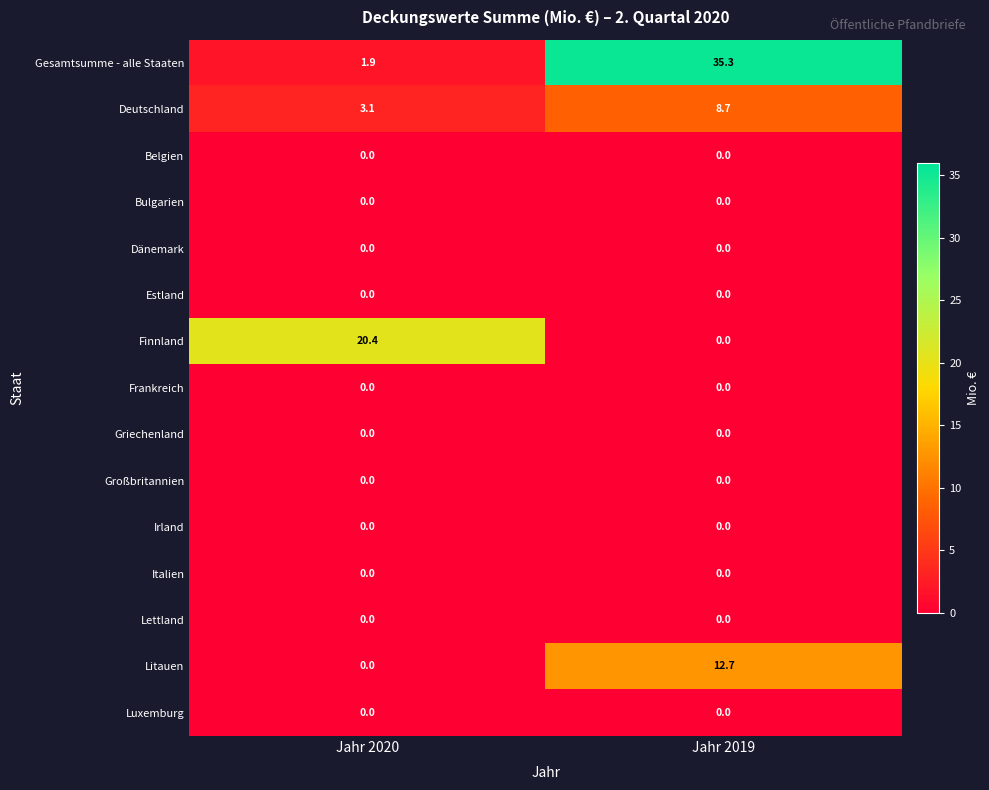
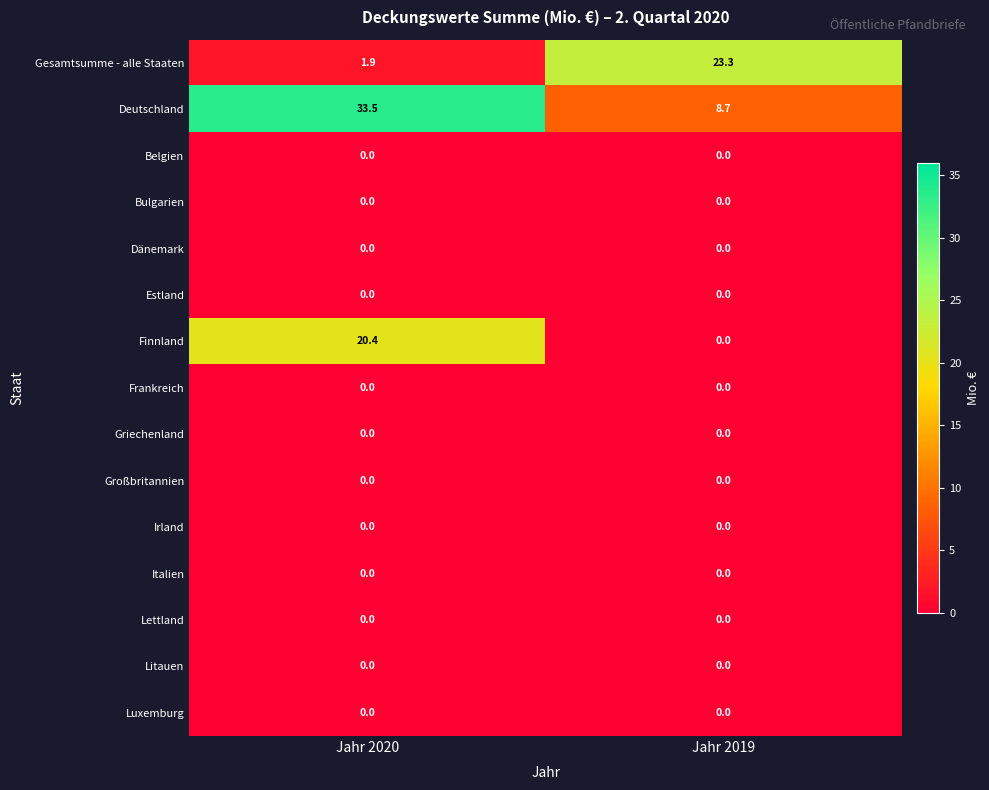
  {
    "Gesamtsumme - alle Staaten": {
      "Jahr 2020": 1.9,
-     "Jahr 2019": 35.3
+     "Jahr 2019": 23.3
    },
    "Deutschland": {
-     "Jahr 2020": 3.1,
+     "Jahr 2020": 33.5,
      "Jahr 2019": 8.7
    },
    "Belgien": {
      "Jahr 2020": 0.0,
      "Jahr 2019": 0.0
    },
    "Bulgarien": {
      "Jahr 2020": 0.0,
      "Jahr 2019": 0.0
    },
    "Dänemark": {
      "Jahr 2020": 0.0,
      "Jahr 2019": 0.0
    },
    "Estland": {
      "Jahr 2020": 0.0,
      "Jahr 2019": 0.0
    },
    "Finnland": {
      "Jahr 2020": 20.4,
      "Jahr 2019": 0.0
    },
    "Frankreich": {
      "Jahr 2020": 0.0,
      "Jahr 2019": 0.0
    },
    "Griechenland": {
      "Jahr 2020": 0.0,
      "Jahr 2019": 0.0
    },
    "Großbritannien": {
      "Jahr 2020": 0.0,
      "Jahr 2019": 0.0
    },
    "Irland": {
      "Jahr 2020": 0.0,
      "Jahr 2019": 0.0
    },
    "Italien": {
      "Jahr 2020": 0.0,
      "Jahr 2019": 0.0
    },
    "Lettland": {
      "Jahr 2020": 0.0,
      "Jahr 2019": 0.0
    },
    "Litauen": {
      "Jahr 2020": 0.0,
-     "Jahr 2019": 12.7
+     "Jahr 2019": 0.0
    },
    "Luxemburg": {
      "Jahr 2020": 0.0,
      "Jahr 2019": 0.0
    }
  }
